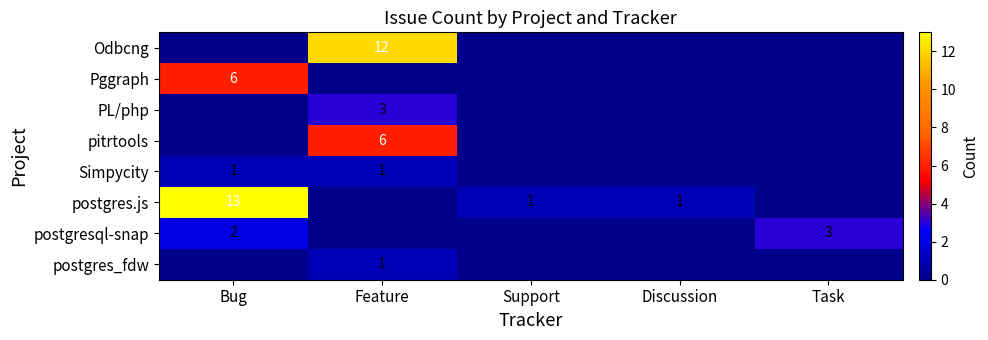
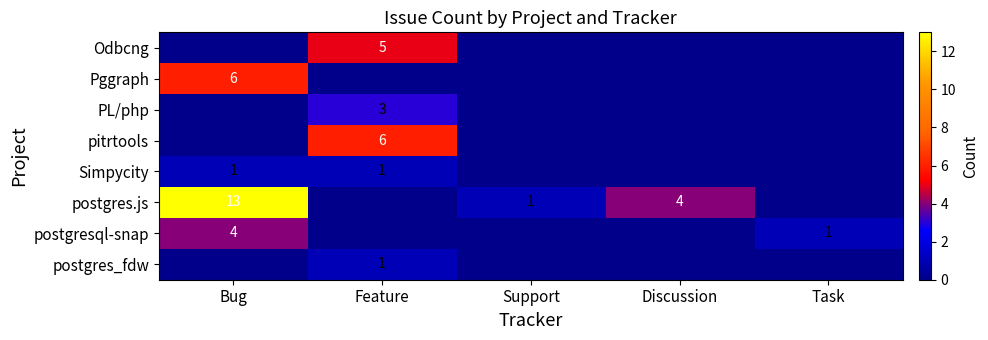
  {
    "Odbcng": {
-     "Feature": 12
+     "Feature": 5
    },
    "Pggraph": {
      "Bug": 6
    },
    "PL/php": {
      "Feature": 3
    },
    "pitrtools": {
      "Feature": 6
    },
    "Simpycity": {
      "Bug": 1,
      "Feature": 1
    },
    "postgres.js": {
      "Bug": 13,
      "Support": 1,
-     "Discussion": 1
+     "Discussion": 4
    },
    "postgresql-snap": {
-     "Bug": 2,
-     "Task": 3
+     "Bug": 4,
+     "Task": 1
    },
    "postgres_fdw": {
      "Feature": 1
    }
  }
